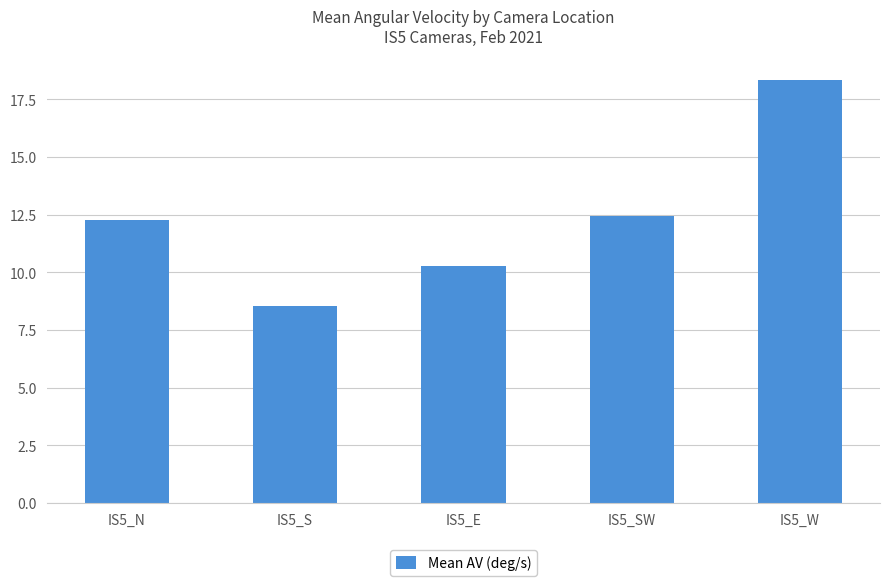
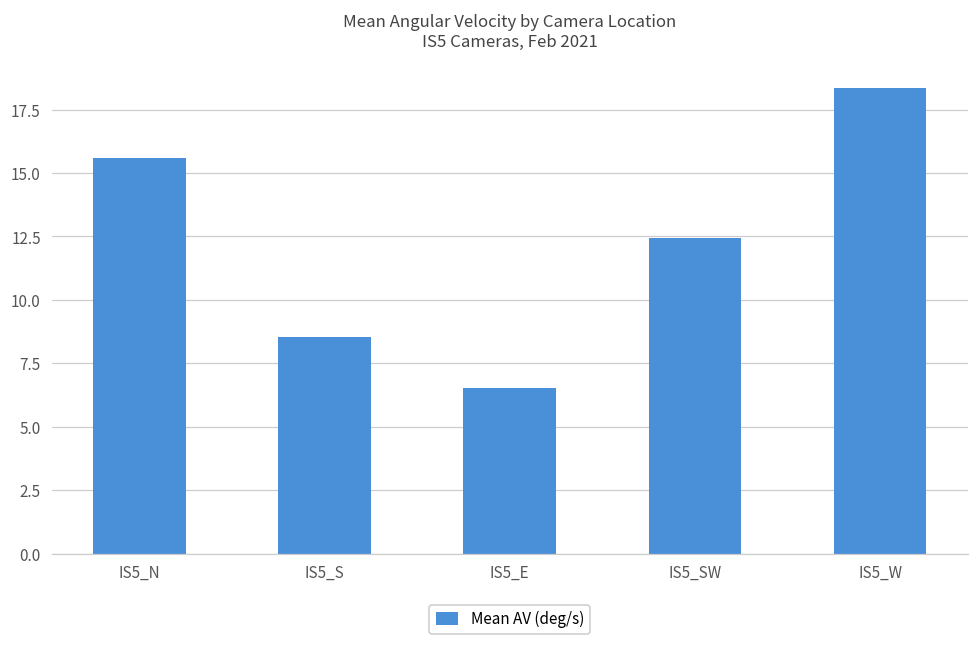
  {
-   "IS5_N": 12.3,
+   "IS5_N": 15.6,
    "IS5_S": 8.5,
-   "IS5_E": 10.3,
+   "IS5_E": 6.5,
    "IS5_SW": 12.5,
    "IS5_W": 18.4
  }
